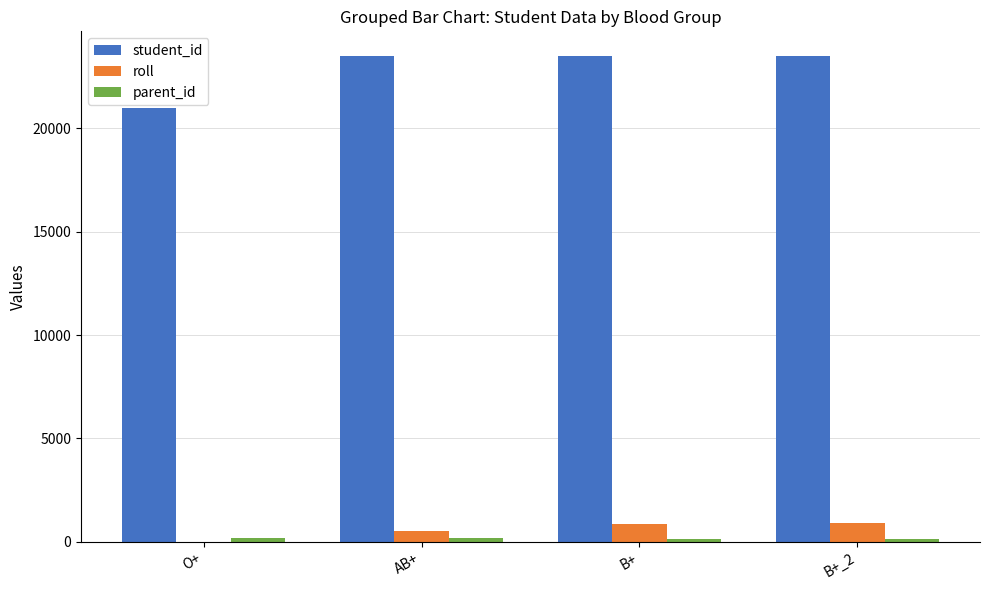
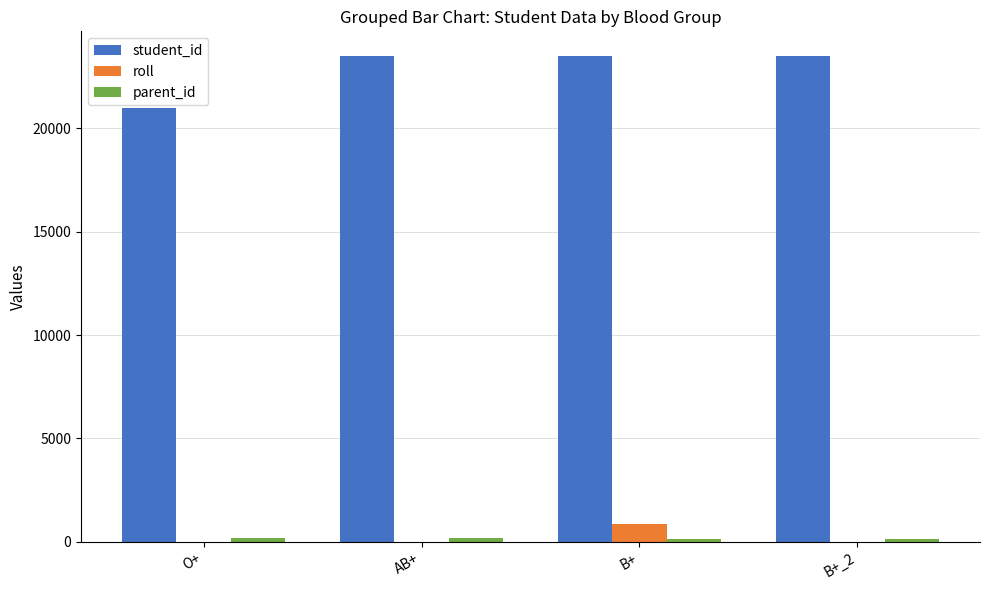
  {
    "student_id": {
      "O+": 21000,
      "AB+": 23500,
      "B+": 23500,
      "B+_2": 23500
    },
    "roll": {
-     "AB+": 500,
+     "AB+": 0,
      "B+": 900,
-     "B+_2": 900
+     "B+_2": 0
    },
    "parent_id": {
      "O+": 200,
      "AB+": 200,
      "B+": 200,
      "B+_2": 200
    }
  }
